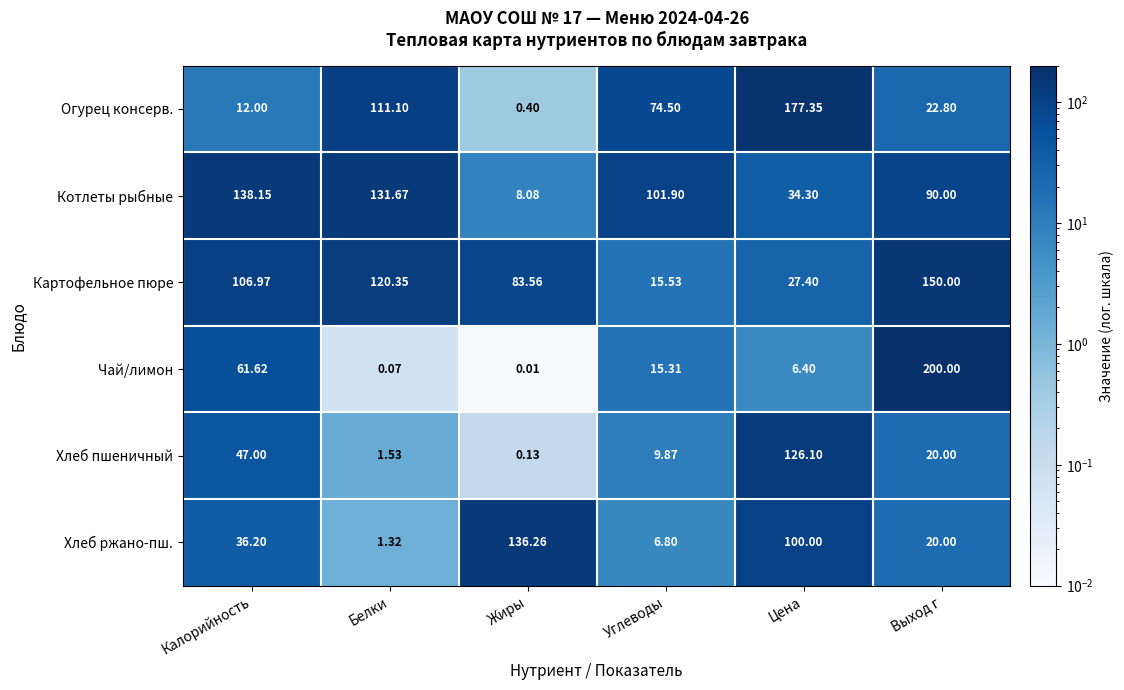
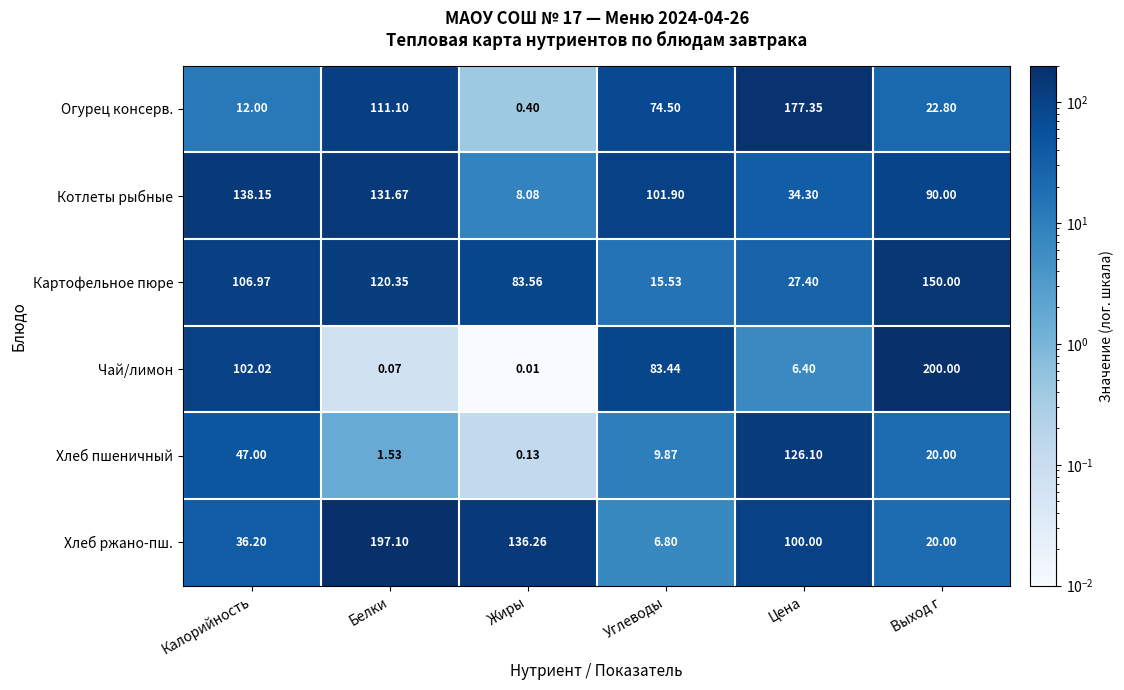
  {
    "Огурец консерв.": {
      "Калорийность": 12.00,
      "Белки": 111.10,
      "Жиры": 0.40,
      "Углеводы": 74.50,
      "Цена": 177.35,
      "Выход г": 22.80
    },
    "Котлеты рыбные": {
      "Калорийность": 138.15,
      "Белки": 131.67,
      "Жиры": 8.08,
      "Углеводы": 101.90,
      "Цена": 34.30,
      "Выход г": 90.00
    },
    "Картофельное пюре": {
      "Калорийность": 106.97,
      "Белки": 120.35,
      "Жиры": 83.56,
      "Углеводы": 15.53,
      "Цена": 27.40,
      "Выход г": 150.00
    },
    "Чай/лимон": {
-     "Калорийность": 61.62,
+     "Калорийность": 102.02,
      "Белки": 0.07,
      "Жиры": 0.01,
-     "Углеводы": 15.31,
+     "Углеводы": 83.44,
      "Цена": 6.40,
      "Выход г": 200.00
    },
    "Хлеб пшеничный": {
      "Калорийность": 47.00,
      "Белки": 1.53,
      "Жиры": 0.13,
      "Углеводы": 9.87,
      "Цена": 126.10,
      "Выход г": 20.00
    },
    "Хлеб ржано-пш.": {
      "Калорийность": 36.20,
-     "Белки": 1.32,
+     "Белки": 197.10,
      "Жиры": 136.26,
      "Углеводы": 6.80,
      "Цена": 100.00,
      "Выход г": 20.00
    }
  }
